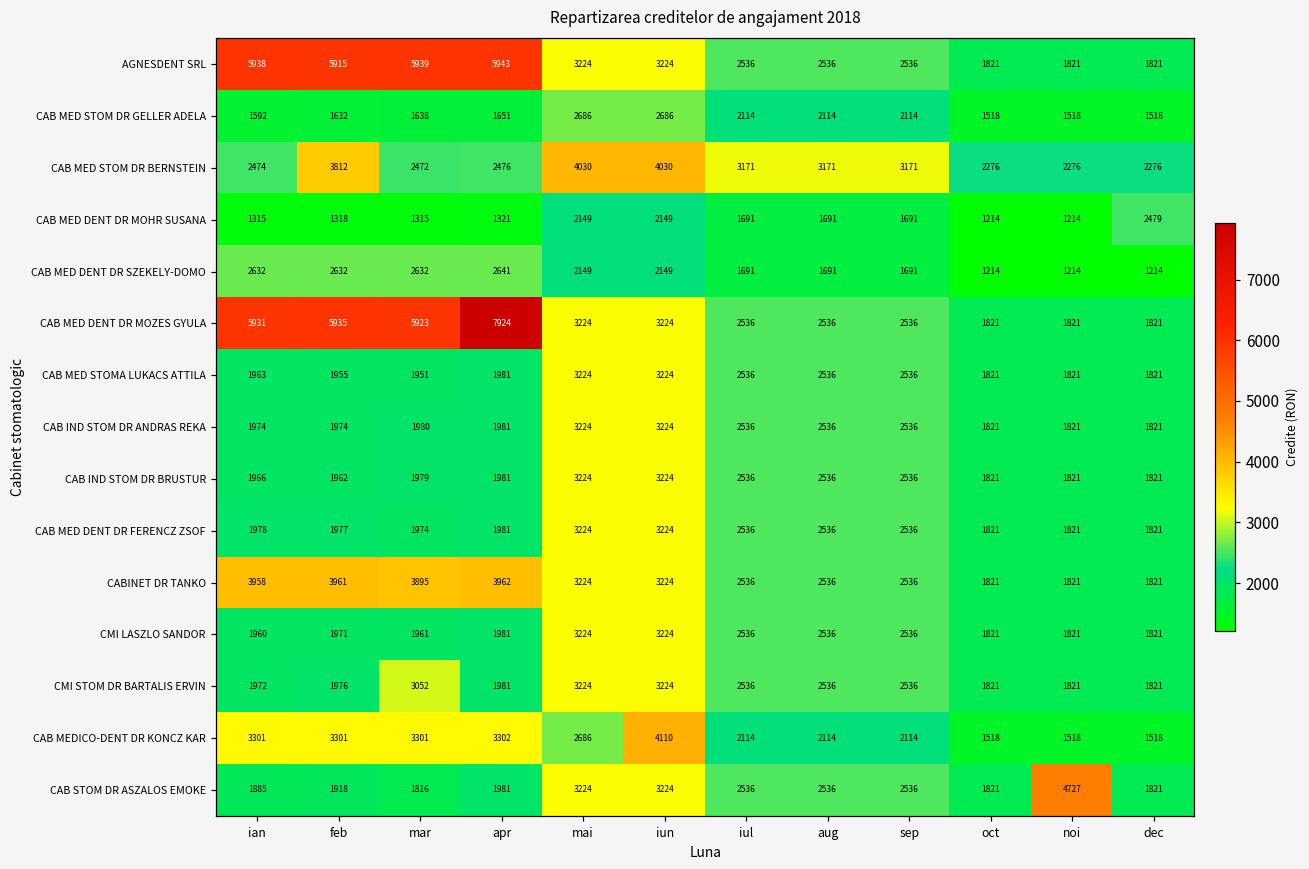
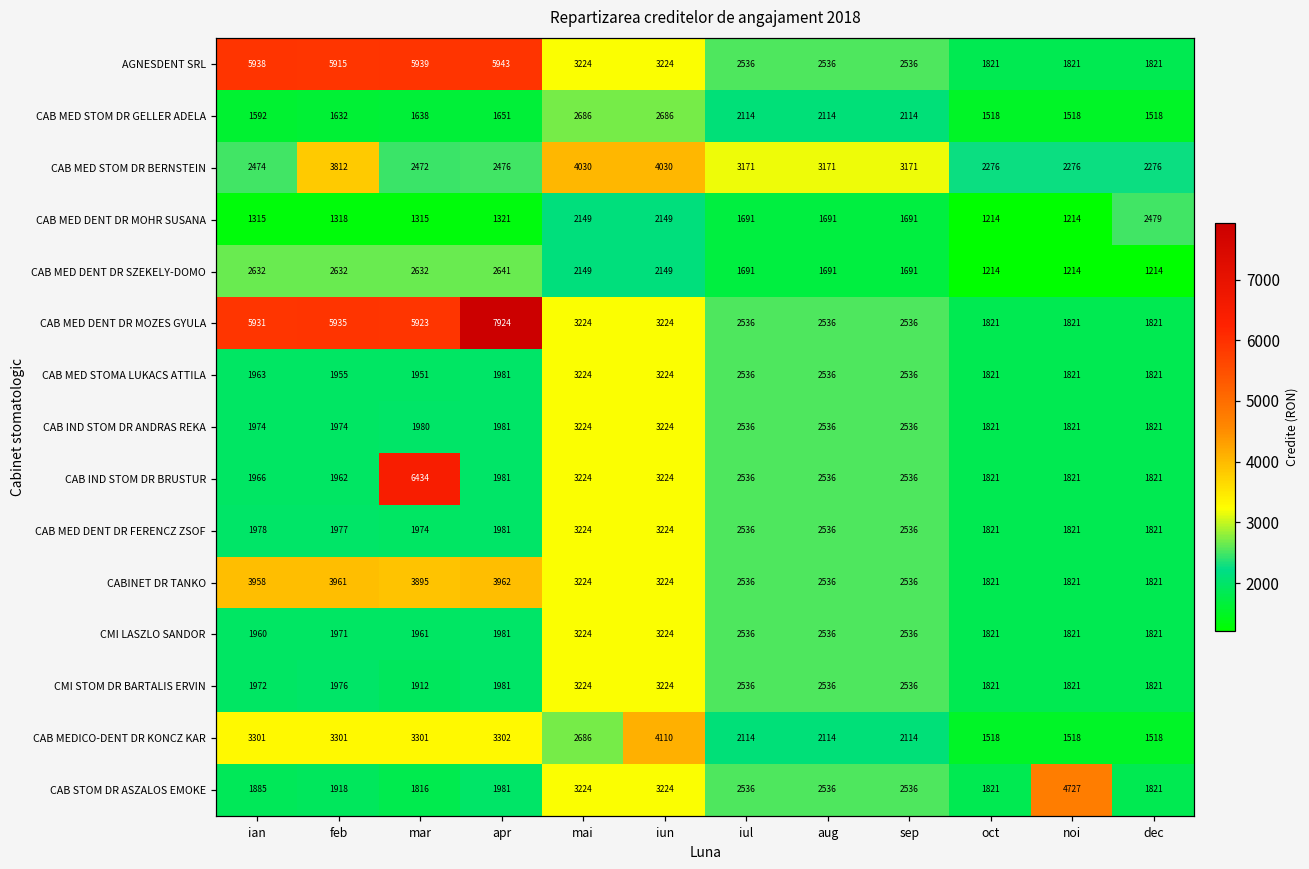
  {
    "AGNESDENT SRL": {
      "ian": 5938,
      "feb": 5915,
      "mar": 5939,
      "apr": 5943,
      "mai": 3224,
      "iun": 3224,
      "iul": 2536,
      "aug": 2536,
      "sep": 2536,
      "oct": 1821,
      "noi": 1821,
      "dec": 1821
    },
    "CAB MED STOM DR GELLER ADELA": {
      "ian": 1592,
      "feb": 1632,
      "mar": 1638,
      "apr": 1651,
      "mai": 2686,
      "iun": 2686,
      "iul": 2114,
      "aug": 2114,
      "sep": 2114,
      "oct": 1518,
      "noi": 1518,
      "dec": 1518
    },
    "CAB MED STOM DR BERNSTEIN": {
      "ian": 2474,
      "feb": 3812,
      "mar": 2472,
      "apr": 2476,
      "mai": 4030,
      "iun": 4030,
      "iul": 3171,
      "aug": 3171,
      "sep": 3171,
      "oct": 2276,
      "noi": 2276,
      "dec": 2276
    },
    "CAB MED DENT DR MOHR SUSANA": {
      "ian": 1315,
      "feb": 1318,
      "mar": 1315,
      "apr": 1321,
      "mai": 2149,
      "iun": 2149,
      "iul": 1691,
      "aug": 1691,
      "sep": 1691,
      "oct": 1214,
      "noi": 1214,
      "dec": 2479
    },
    "CAB MED DENT DR SZEKELY-DOMO": {
      "ian": 2632,
      "feb": 2632,
      "mar": 2632,
      "apr": 2641,
      "mai": 2149,
      "iun": 2149,
      "iul": 1691,
      "aug": 1691,
      "sep": 1691,
      "oct": 1214,
      "noi": 1214,
      "dec": 1214
    },
    "CAB MED DENT DR MOZES GYULA": {
      "ian": 5931,
      "feb": 5935,
      "mar": 5923,
      "apr": 7924,
      "mai": 3224,
      "iun": 3224,
      "iul": 2536,
      "aug": 2536,
      "sep": 2536,
      "oct": 1821,
      "noi": 1821,
      "dec": 1821
    },
    "CAB MED STOMA LUKACS ATTILA": {
      "ian": 1963,
      "feb": 1955,
      "mar": 1951,
      "apr": 1981,
      "mai": 3224,
      "iun": 3224,
      "iul": 2536,
      "aug": 2536,
      "sep": 2536,
      "oct": 1821,
      "noi": 1821,
      "dec": 1821
    },
    "CAB IND STOM DR ANDRAS REKA": {
      "ian": 1974,
      "feb": 1974,
      "mar": 1980,
      "apr": 1981,
      "mai": 3224,
      "iun": 3224,
      "iul": 2536,
      "aug": 2536,
      "sep": 2536,
      "oct": 1821,
      "noi": 1821,
      "dec": 1821
    },
    "CAB IND STOM DR BRUSTUR": {
      "ian": 1966,
      "feb": 1962,
-     "mar": 1979,
+     "mar": 6434,
      "apr": 1981,
      "mai": 3224,
      "iun": 3224,
      "iul": 2536,
      "aug": 2536,
      "sep": 2536,
      "oct": 1821,
      "noi": 1821,
      "dec": 1821
    },
    "CAB MED DENT DR FERENCZ ZSOF": {
      "ian": 1978,
      "feb": 1977,
      "mar": 1974,
      "apr": 1981,
      "mai": 3224,
      "iun": 3224,
      "iul": 2536,
      "aug": 2536,
      "sep": 2536,
      "oct": 1821,
      "noi": 1821,
      "dec": 1821
    },
    "CABINET DR TANKO": {
      "ian": 3958,
      "feb": 3961,
      "mar": 3895,
      "apr": 3962,
      "mai": 3224,
      "iun": 3224,
      "iul": 2536,
      "aug": 2536,
      "sep": 2536,
      "oct": 1821,
      "noi": 1821,
      "dec": 1821
    },
    "CMI LASZLO SANDOR": {
      "ian": 1960,
      "feb": 1971,
      "mar": 1961,
      "apr": 1981,
      "mai": 3224,
      "iun": 3224,
      "iul": 2536,
      "aug": 2536,
      "sep": 2536,
      "oct": 1821,
      "noi": 1821,
      "dec": 1821
    },
    "CMI STOM DR BARTALIS ERVIN": {
      "ian": 1972,
      "feb": 1976,
-     "mar": 3052,
+     "mar": 1912,
      "apr": 1981,
      "mai": 3224,
      "iun": 3224,
      "iul": 2536,
      "aug": 2536,
      "sep": 2536,
      "oct": 1821,
      "noi": 1821,
      "dec": 1821
    },
    "CAB MEDICO-DENT DR KONCZ KAR": {
      "ian": 3301,
      "feb": 3301,
      "mar": 3301,
      "apr": 3302,
      "mai": 2686,
      "iun": 4110,
      "iul": 2114,
      "aug": 2114,
      "sep": 2114,
      "oct": 1518,
      "noi": 1518,
      "dec": 1518
    },
    "CAB STOM DR ASZALOS EMOKE": {
      "ian": 1885,
      "feb": 1918,
      "mar": 1816,
      "apr": 1981,
      "mai": 3224,
      "iun": 3224,
      "iul": 2536,
      "aug": 2536,
      "sep": 2536,
      "oct": 1821,
      "noi": 4727,
      "dec": 1821
    }
  }
